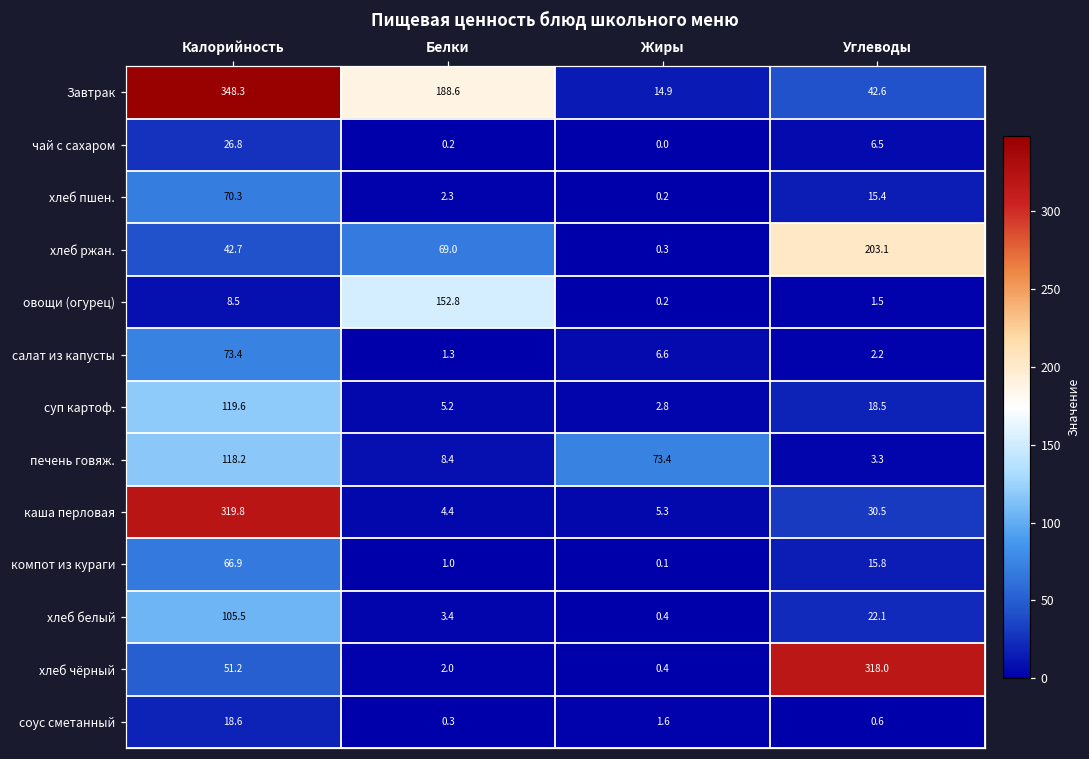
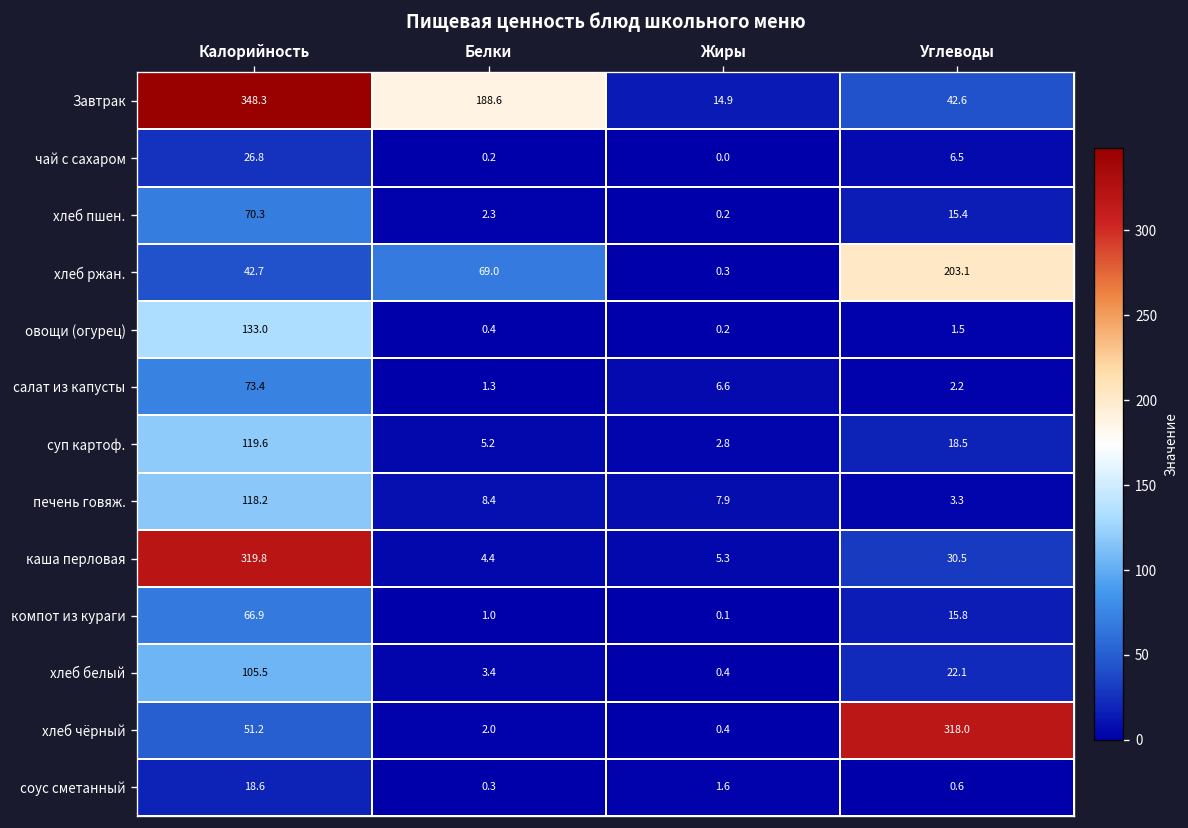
  {
    "Завтрак": {
      "Калорийность": 348.3,
      "Белки": 188.6,
      "Жиры": 14.9,
      "Углеводы": 42.6
    },
    "чай с сахаром": {
      "Калорийность": 26.8,
      "Белки": 0.2,
      "Жиры": 0.0,
      "Углеводы": 6.5
    },
    "хлеб пшен.": {
      "Калорийность": 70.3,
      "Белки": 2.3,
      "Жиры": 0.2,
      "Углеводы": 15.4
    },
    "хлеб ржан.": {
      "Калорийность": 42.7,
      "Белки": 69.0,
      "Жиры": 0.3,
      "Углеводы": 203.1
    },
    "овощи (огурец)": {
-     "Калорийность": 8.5,
-     "Белки": 152.8,
+     "Калорийность": 133.0,
+     "Белки": 0.4,
      "Жиры": 0.2,
      "Углеводы": 1.5
    },
    "салат из капусты": {
      "Калорийность": 73.4,
      "Белки": 1.3,
      "Жиры": 6.6,
      "Углеводы": 2.2
    },
    "суп картоф.": {
      "Калорийность": 119.6,
      "Белки": 5.2,
      "Жиры": 2.8,
      "Углеводы": 18.5
    },
    "печень говяж.": {
      "Калорийность": 118.2,
      "Белки": 8.4,
-     "Жиры": 73.4,
+     "Жиры": 7.9,
      "Углеводы": 3.3
    },
    "каша перловая": {
      "Калорийность": 319.8,
      "Белки": 4.4,
      "Жиры": 5.3,
      "Углеводы": 30.5
    },
    "компот из кураги": {
      "Калорийность": 66.9,
      "Белки": 1.0,
      "Жиры": 0.1,
      "Углеводы": 15.8
    },
    "хлеб белый": {
      "Калорийность": 105.5,
      "Белки": 3.4,
      "Жиры": 0.4,
      "Углеводы": 22.1
    },
    "хлеб чёрный": {
      "Калорийность": 51.2,
      "Белки": 2.0,
      "Жиры": 0.4,
      "Углеводы": 318.0
    },
    "соус сметанный": {
      "Калорийность": 18.6,
      "Белки": 0.3,
      "Жиры": 1.6,
      "Углеводы": 0.6
    }
  }
